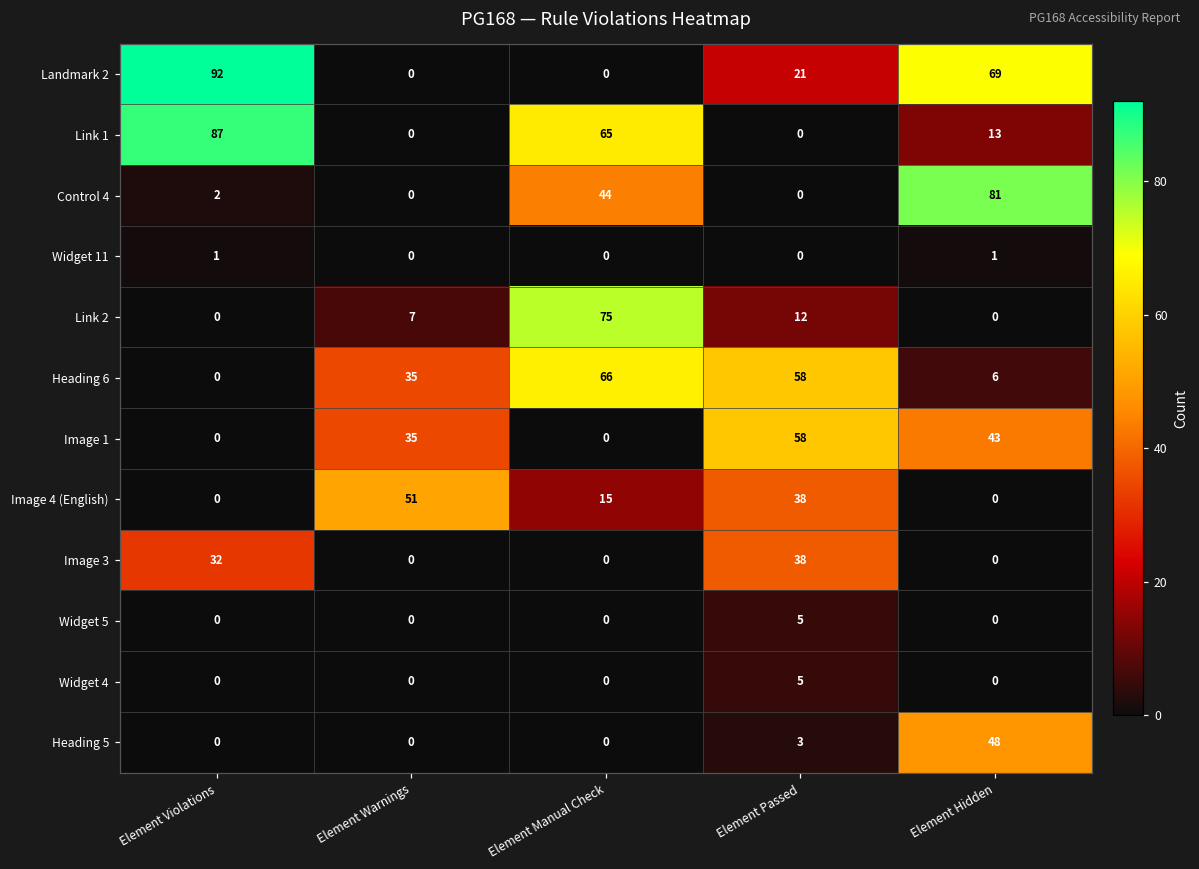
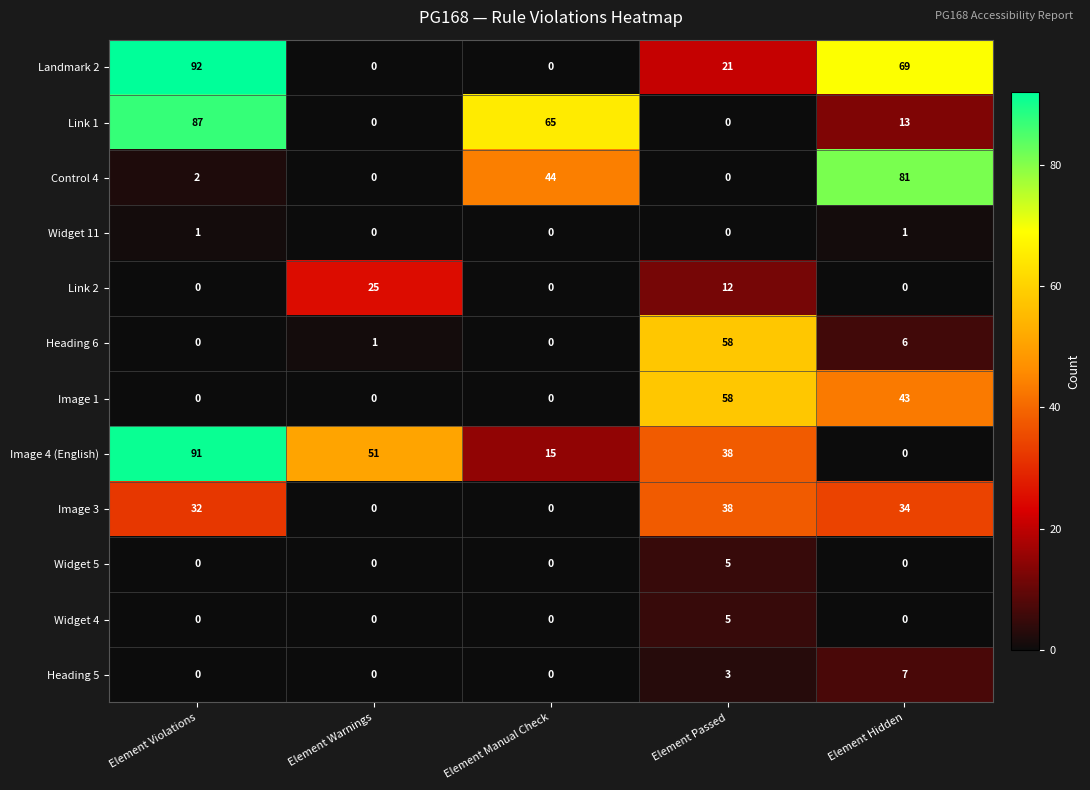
  {
    "Landmark 2": {
      "Element Violations": 92,
      "Element Warnings": 0,
      "Element Manual Check": 0,
      "Element Passed": 21,
      "Element Hidden": 69
    },
    "Link 1": {
      "Element Violations": 87,
      "Element Warnings": 0,
      "Element Manual Check": 65,
      "Element Passed": 0,
      "Element Hidden": 13
    },
    "Control 4": {
      "Element Violations": 2,
      "Element Warnings": 0,
      "Element Manual Check": 44,
      "Element Passed": 0,
      "Element Hidden": 81
    },
    "Widget 11": {
      "Element Violations": 1,
      "Element Warnings": 0,
      "Element Manual Check": 0,
      "Element Passed": 0,
      "Element Hidden": 1
    },
    "Link 2": {
      "Element Violations": 0,
-     "Element Warnings": 7,
-     "Element Manual Check": 75,
+     "Element Warnings": 25,
+     "Element Manual Check": 0,
      "Element Passed": 12,
      "Element Hidden": 0
    },
    "Heading 6": {
      "Element Violations": 0,
-     "Element Warnings": 35,
-     "Element Manual Check": 66,
+     "Element Warnings": 1,
+     "Element Manual Check": 0,
      "Element Passed": 58,
      "Element Hidden": 6
    },
    "Image 1": {
      "Element Violations": 0,
-     "Element Warnings": 35,
+     "Element Warnings": 0,
      "Element Manual Check": 0,
      "Element Passed": 58,
      "Element Hidden": 43
    },
    "Image 4 (English)": {
-     "Element Violations": 0,
+     "Element Violations": 91,
      "Element Warnings": 51,
      "Element Manual Check": 15,
      "Element Passed": 38,
      "Element Hidden": 0
    },
    "Image 3": {
      "Element Violations": 32,
      "Element Warnings": 0,
      "Element Manual Check": 0,
      "Element Passed": 38,
-     "Element Hidden": 0
+     "Element Hidden": 34
    },
    "Widget 5": {
      "Element Violations": 0,
      "Element Warnings": 0,
      "Element Manual Check": 0,
      "Element Passed": 5,
      "Element Hidden": 0
    },
    "Widget 4": {
      "Element Violations": 0,
      "Element Warnings": 0,
      "Element Manual Check": 0,
      "Element Passed": 5,
      "Element Hidden": 0
    },
    "Heading 5": {
      "Element Violations": 0,
      "Element Warnings": 0,
      "Element Manual Check": 0,
      "Element Passed": 3,
-     "Element Hidden": 48
+     "Element Hidden": 7
    }
  }
